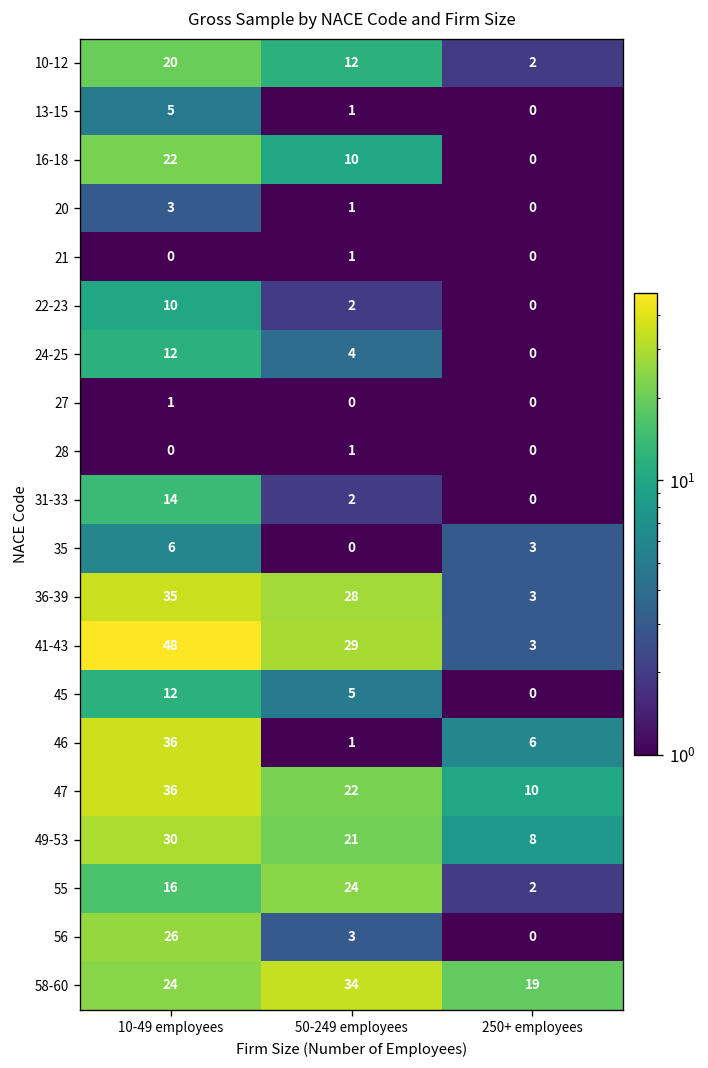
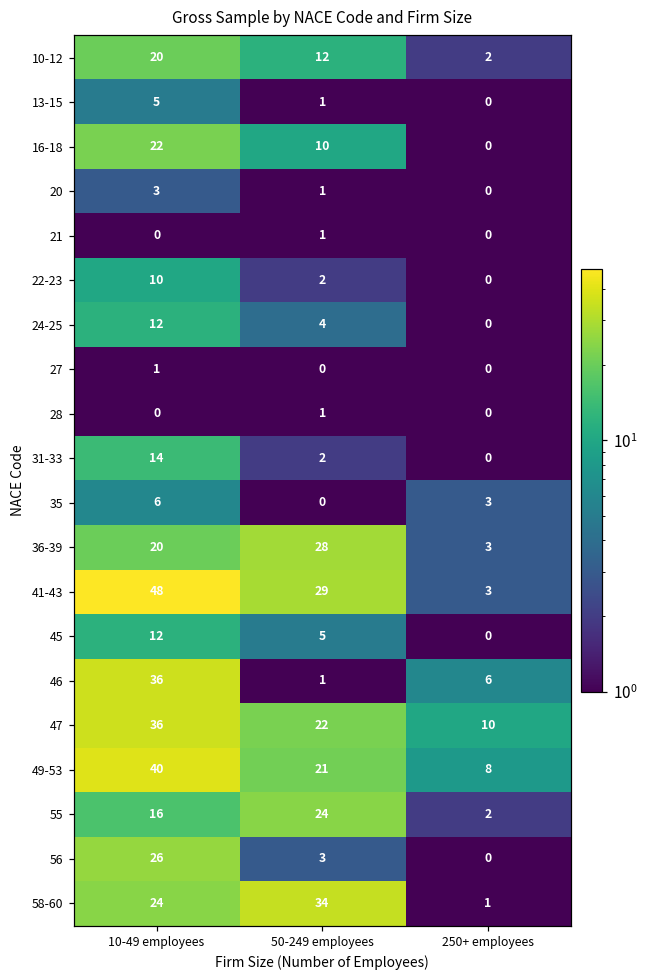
  {
    "10-12": {
      "10-49 employees": 20,
      "50-249 employees": 12,
      "250+ employees": 2
    },
    "13-15": {
      "10-49 employees": 5,
      "50-249 employees": 1,
      "250+ employees": 0
    },
    "16-18": {
      "10-49 employees": 22,
      "50-249 employees": 10,
      "250+ employees": 0
    },
    "20": {
      "10-49 employees": 3,
      "50-249 employees": 1,
      "250+ employees": 0
    },
    "21": {
      "10-49 employees": 0,
      "50-249 employees": 1,
      "250+ employees": 0
    },
    "22-23": {
      "10-49 employees": 10,
      "50-249 employees": 2,
      "250+ employees": 0
    },
    "24-25": {
      "10-49 employees": 12,
      "50-249 employees": 4,
      "250+ employees": 0
    },
    "27": {
      "10-49 employees": 1,
      "50-249 employees": 0,
      "250+ employees": 0
    },
    "28": {
      "10-49 employees": 0,
      "50-249 employees": 1,
      "250+ employees": 0
    },
    "31-33": {
      "10-49 employees": 14,
      "50-249 employees": 2,
      "250+ employees": 0
    },
    "35": {
      "10-49 employees": 6,
      "50-249 employees": 0,
      "250+ employees": 3
    },
    "36-39": {
-     "10-49 employees": 35,
+     "10-49 employees": 20,
      "50-249 employees": 28,
      "250+ employees": 3
    },
    "41-43": {
      "10-49 employees": 48,
      "50-249 employees": 29,
      "250+ employees": 3
    },
    "45": {
      "10-49 employees": 12,
      "50-249 employees": 5,
      "250+ employees": 0
    },
    "46": {
      "10-49 employees": 36,
      "50-249 employees": 1,
      "250+ employees": 6
    },
    "47": {
      "10-49 employees": 36,
      "50-249 employees": 22,
      "250+ employees": 10
    },
    "49-53": {
-     "10-49 employees": 30,
+     "10-49 employees": 40,
      "50-249 employees": 21,
      "250+ employees": 8
    },
    "55": {
      "10-49 employees": 16,
      "50-249 employees": 24,
      "250+ employees": 2
    },
    "56": {
      "10-49 employees": 26,
      "50-249 employees": 3,
      "250+ employees": 0
    },
    "58-60": {
      "10-49 employees": 24,
      "50-249 employees": 34,
-     "250+ employees": 19
+     "250+ employees": 1
    }
  }
